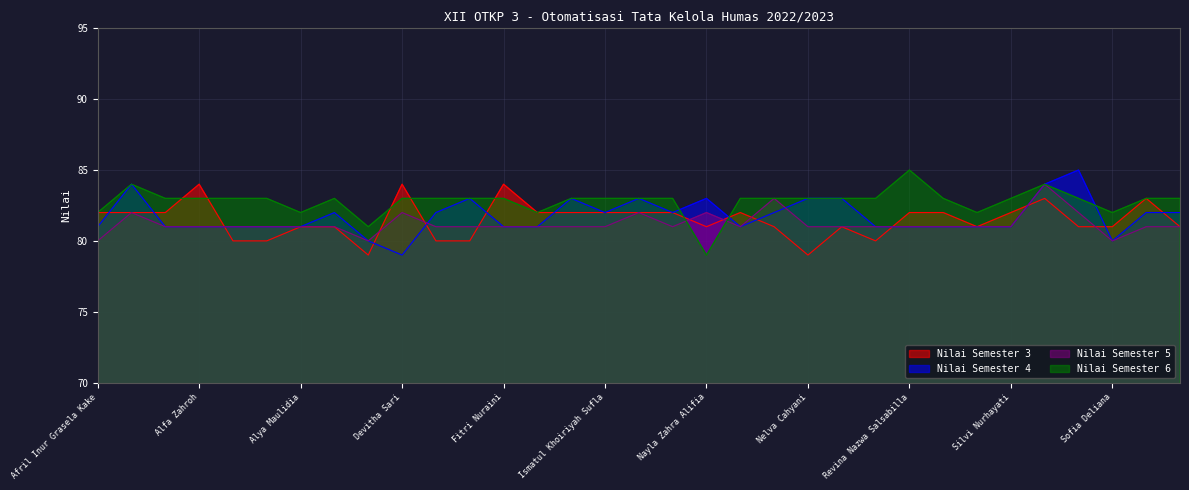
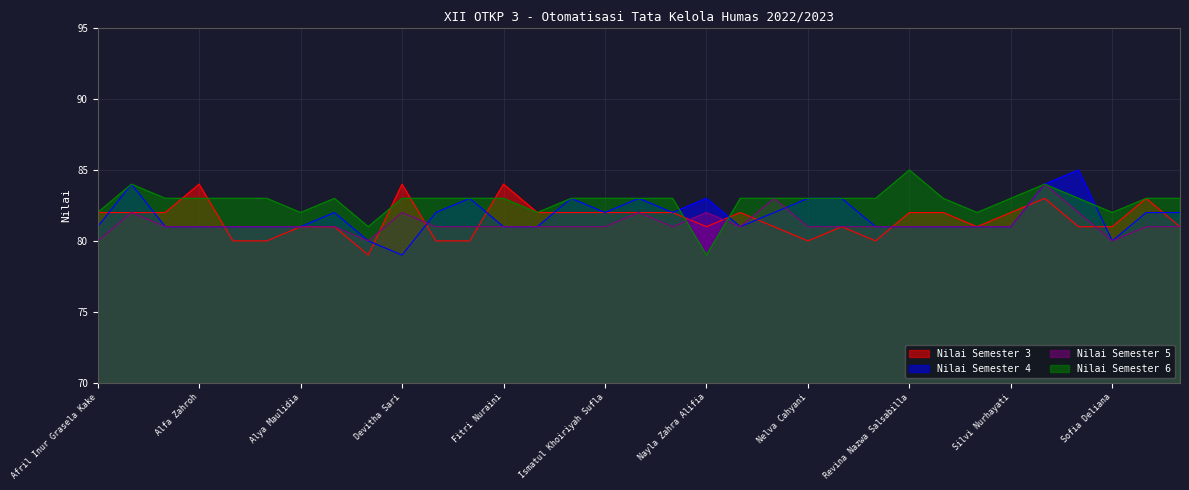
  {
    "Nilai Semester 3": {
      "Alfa Zahroh": 84,
      "Devitha Sari": 84,
      "Fitri Nuraini": 84,
      "Nayla Zahra Alifia": 81,
-     "Nelva Cahyani": 79,
+     "Nelva Cahyani": 80,
      "Revina Nazwa Salsabilla": 82,
      "Silvi Nurhayati": 82,
      "Sofia Deliana": 81
    },
    "Nilai Semester 4": {
      "Afril Inur Grasela Kake": 81,
      "Devitha Sari": 79,
      "Nayla Zahra Alifia": 83
    },
    "Nilai Semester 5": {
      "Afril Inur Grasela Kake": 80,
      "Devitha Sari": 82,
      "Ismatul Khoiriyah Sufla": 81,
      "Nayla Zahra Alifia": 82,
      "Nelva Cahyani": 81
    },
    "Nilai Semester 6": {
      "Alfa Zahroh": 83,
      "Alya Maulidia": 82,
      "Devitha Sari": 83,
      "Fitri Nuraini": 83,
      "Ismatul Khoiriyah Sufla": 83,
      "Nayla Zahra Alifia": 79,
      "Revina Nazwa Salsabilla": 85,
      "Silvi Nurhayati": 83,
      "Sofia Deliana": 82
    }
  }
